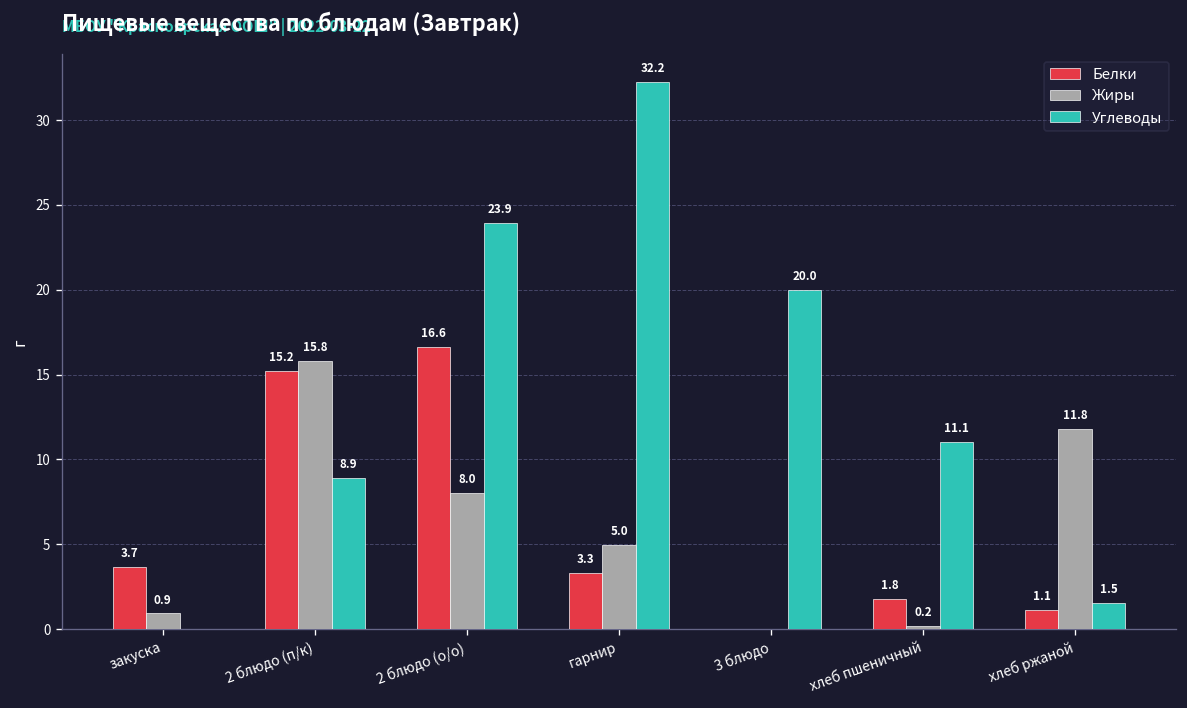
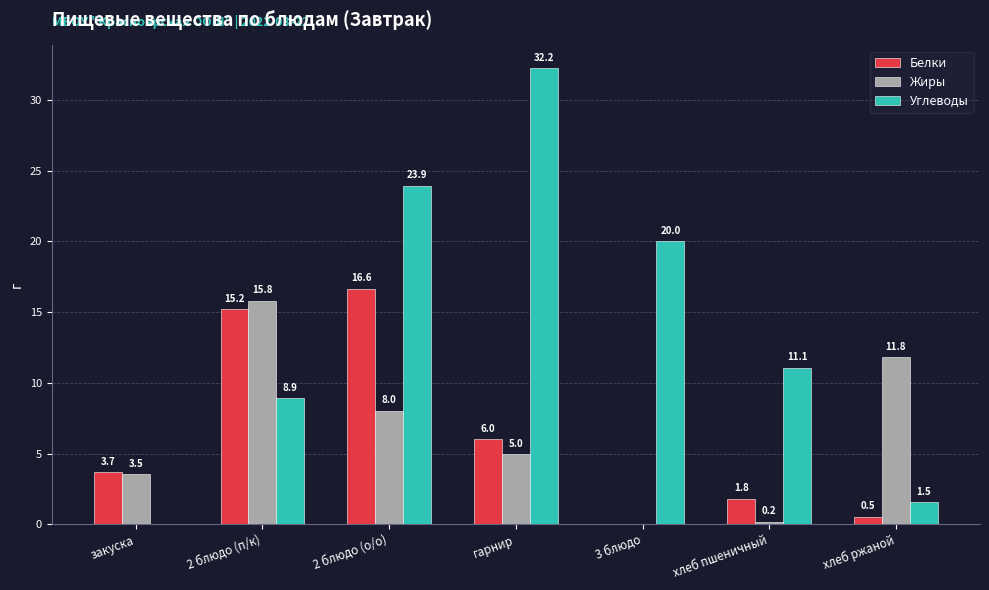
  {
    "Белки": {
      "закуска": 3.7,
      "2 блюдо (п/к)": 15.2,
      "2 блюдо (о/о)": 16.6,
-     "гарнир": 3.3,
+     "гарнир": 6.0,
      "хлеб пшеничный": 1.8,
-     "хлеб ржаной": 1.1
+     "хлеб ржаной": 0.5
    },
    "Жиры": {
-     "закуска": 0.9,
+     "закуска": 3.5,
      "2 блюдо (п/к)": 15.8,
      "2 блюдо (о/о)": 8.0,
      "гарнир": 5.0,
      "хлеб пшеничный": 0.2,
      "хлеб ржаной": 11.8
    },
    "Углеводы": {
      "2 блюдо (п/к)": 8.9,
      "2 блюдо (о/о)": 23.9,
      "гарнир": 32.2,
      "3 блюдо": 20.0,
      "хлеб пшеничный": 11.1,
      "хлеб ржаной": 1.5
    }
  }
